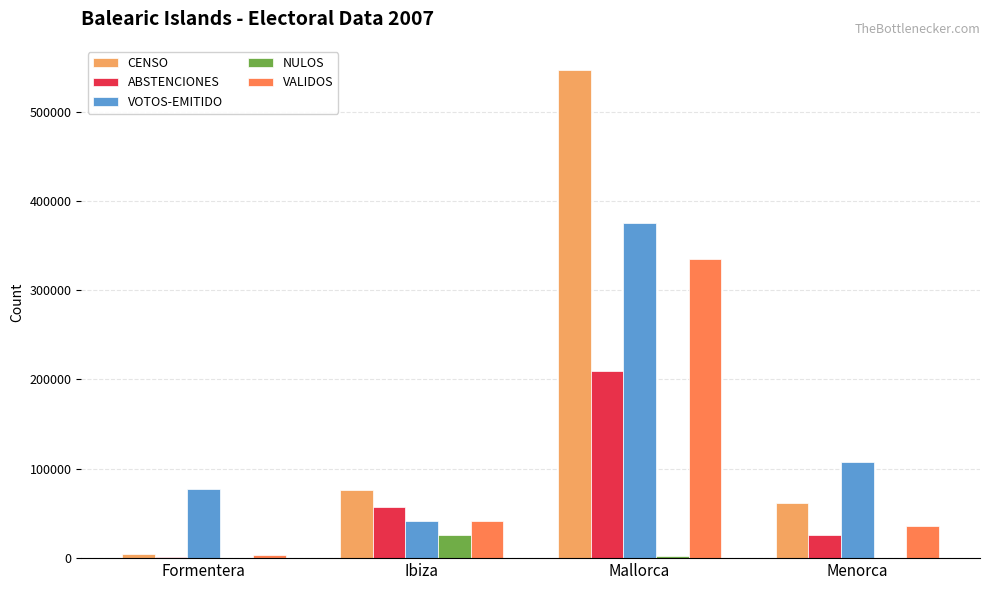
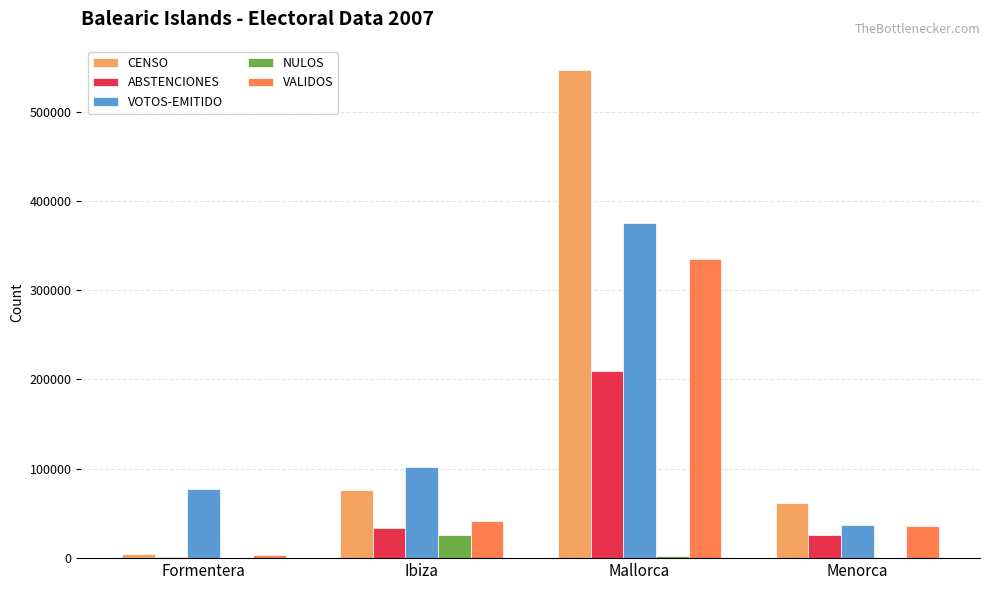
  {
    "ABSTENCIONES": {
-     "Ibiza": 60000,
+     "Ibiza": 30000,
      "Mallorca": 210000,
      "Menorca": 30000
    },
    "VOTOS-EMITIDO": {
      "Formentera": 80000,
-     "Ibiza": 40000,
+     "Ibiza": 100000,
      "Mallorca": 380000,
-     "Menorca": 110000
+     "Menorca": 40000
    },
    "NULOS": {
      "Ibiza": 30000
    }
  }
